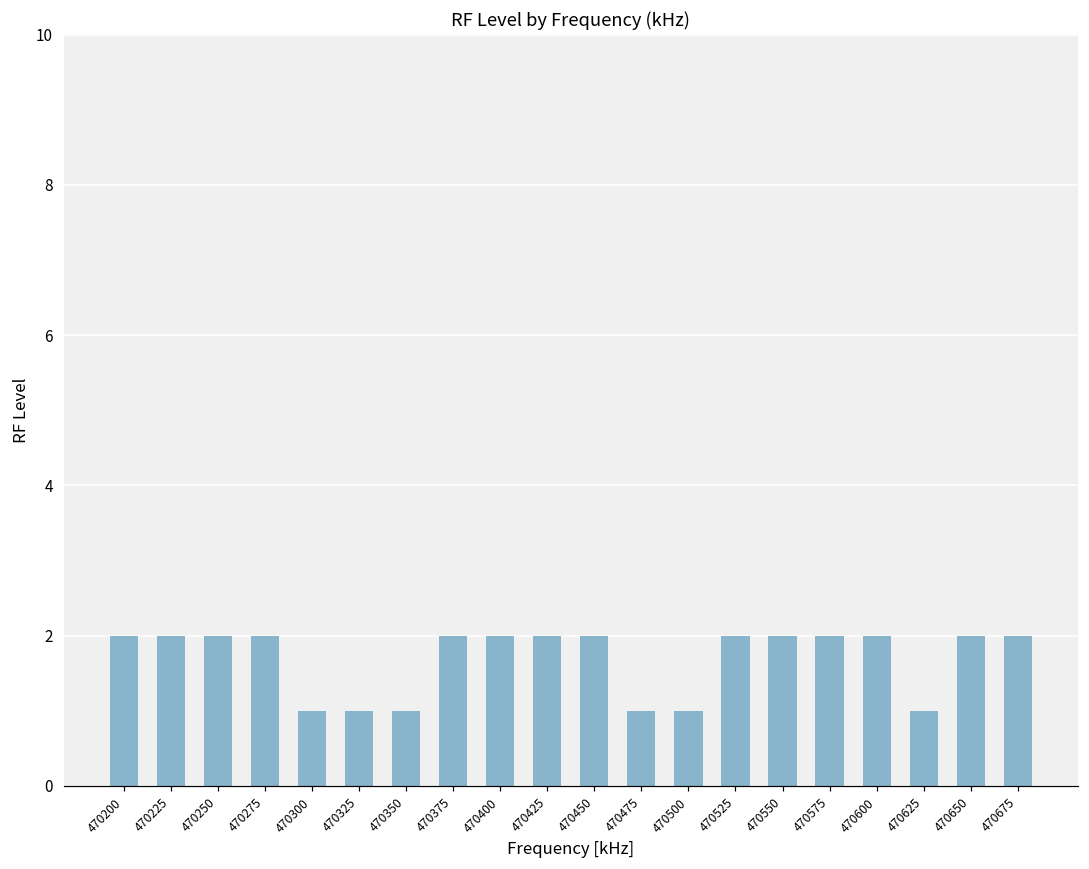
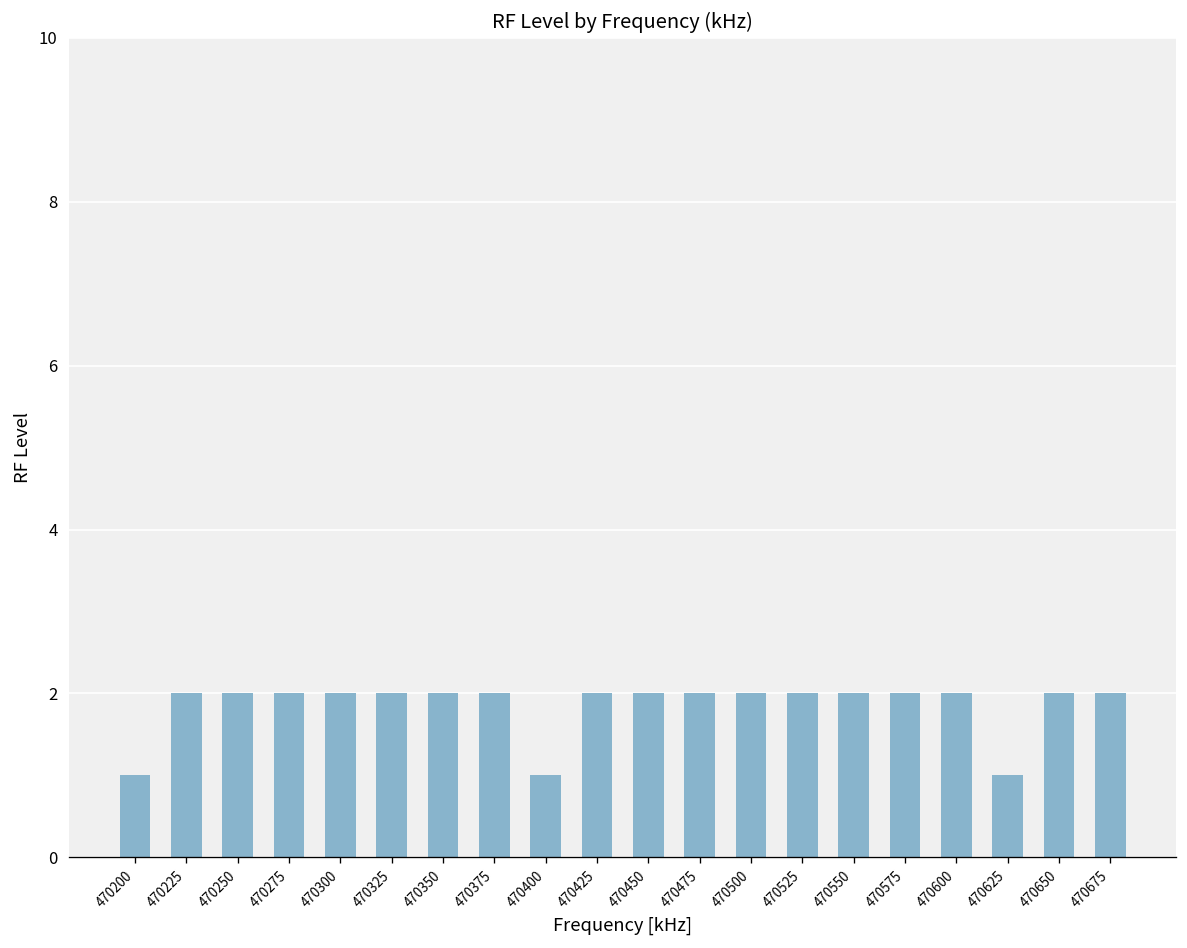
  {
-   "470200": 2,
+   "470200": 1,
    "470225": 2,
    "470250": 2,
    "470275": 2,
-   "470300": 1,
-   "470325": 1,
-   "470350": 1,
+   "470300": 2,
+   "470325": 2,
+   "470350": 2,
    "470375": 2,
-   "470400": 2,
+   "470400": 1,
    "470425": 2,
    "470450": 2,
-   "470475": 1,
-   "470500": 1,
+   "470475": 2,
+   "470500": 2,
    "470525": 2,
    "470550": 2,
    "470575": 2,
    "470600": 2,
    "470625": 1,
    "470650": 2,
    "470675": 2
  }
